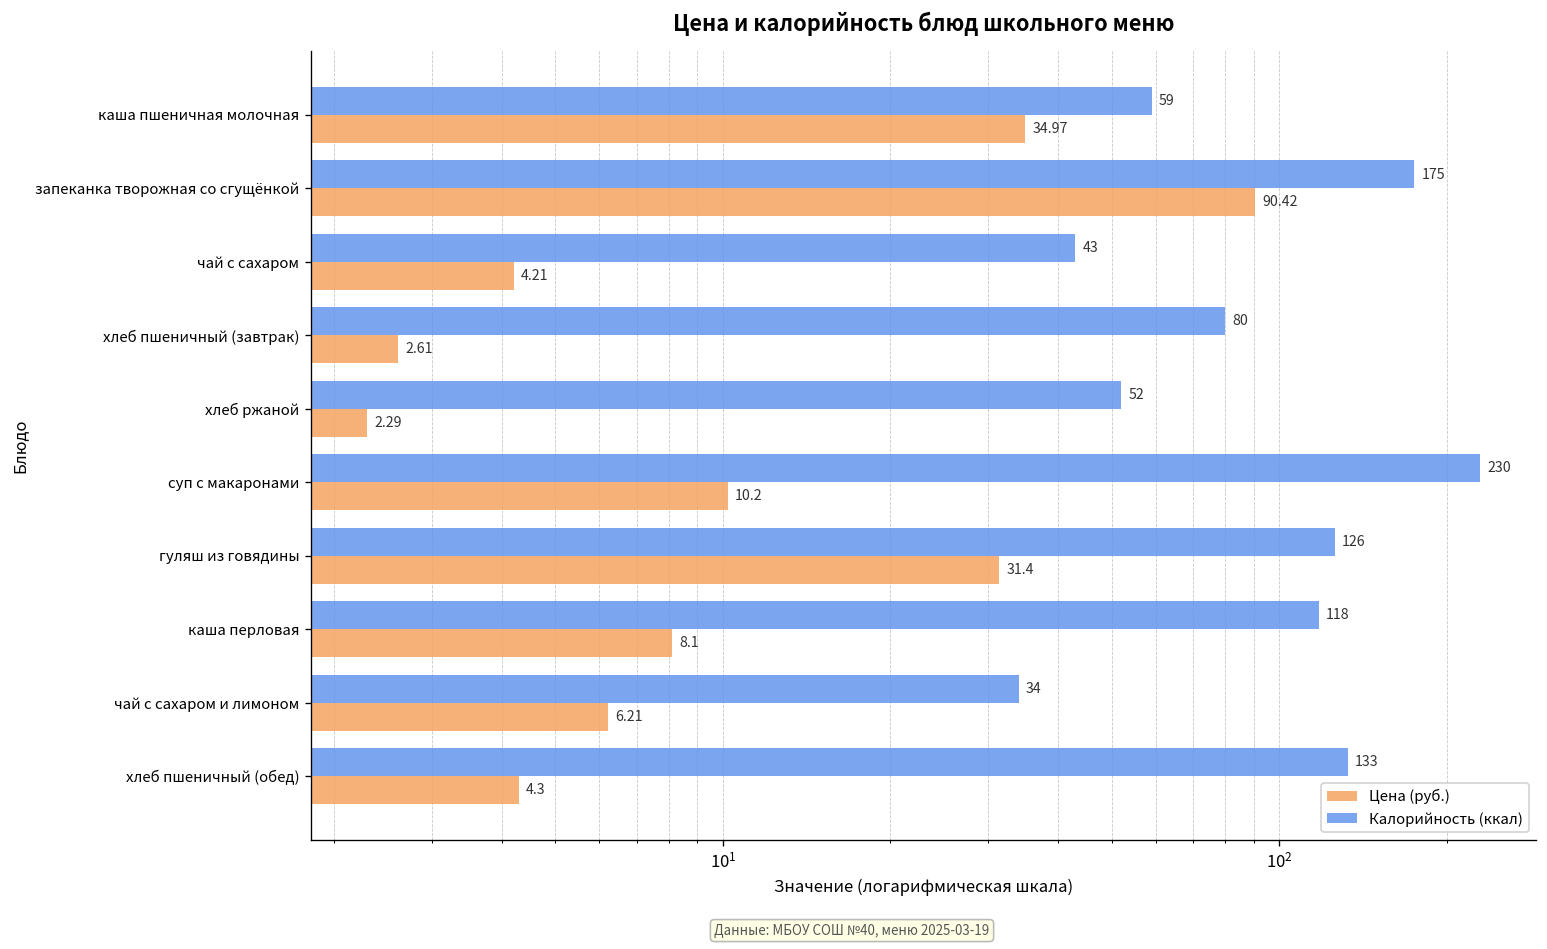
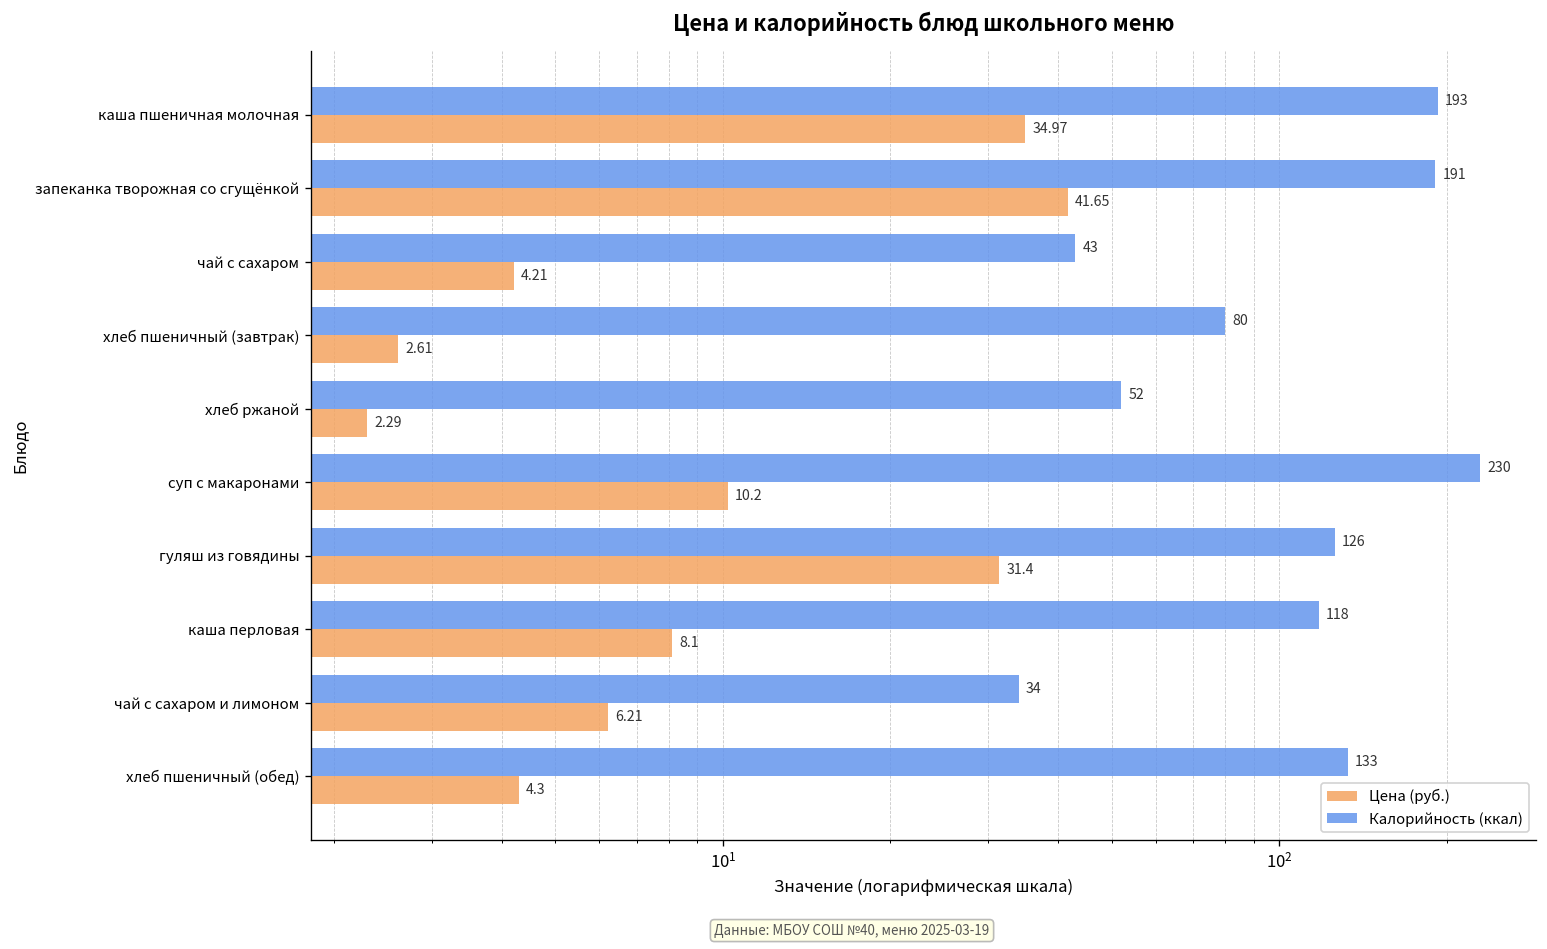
  {
    "Цена (руб.)": {
      "каша пшеничная молочная": 34.97,
-     "запеканка творожная со сгущёнкой": 90.42,
+     "запеканка творожная со сгущёнкой": 41.65,
      "чай с сахаром": 4.21,
      "хлеб пшеничный (завтрак)": 2.61,
      "хлеб ржаной": 2.29,
      "суп с макаронами": 10.2,
      "гуляш из говядины": 31.4,
      "каша перловая": 8.1,
      "чай с сахаром и лимоном": 6.21,
      "хлеб пшеничный (обед)": 4.3
    },
    "Калорийность (ккал)": {
-     "каша пшеничная молочная": 59,
-     "запеканка творожная со сгущёнкой": 175,
+     "каша пшеничная молочная": 193,
+     "запеканка творожная со сгущёнкой": 191,
      "чай с сахаром": 43,
      "хлеб пшеничный (завтрак)": 80,
      "хлеб ржаной": 52,
      "суп с макаронами": 230,
      "гуляш из говядины": 126,
      "каша перловая": 118,
      "чай с сахаром и лимоном": 34,
      "хлеб пшеничный (обед)": 133
    }
  }
